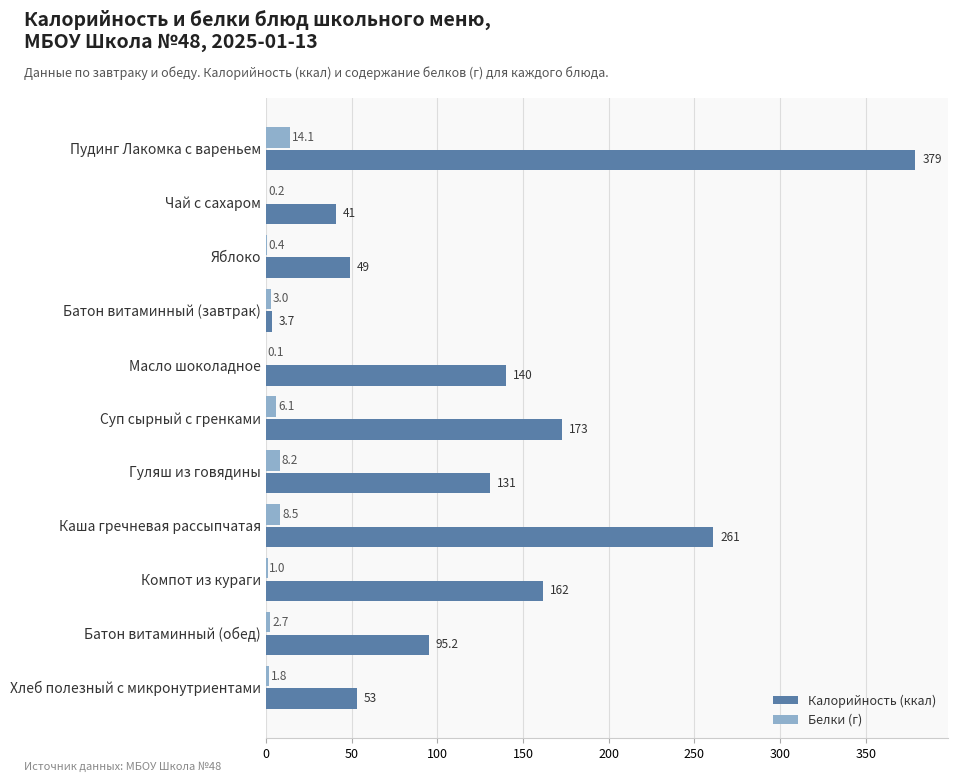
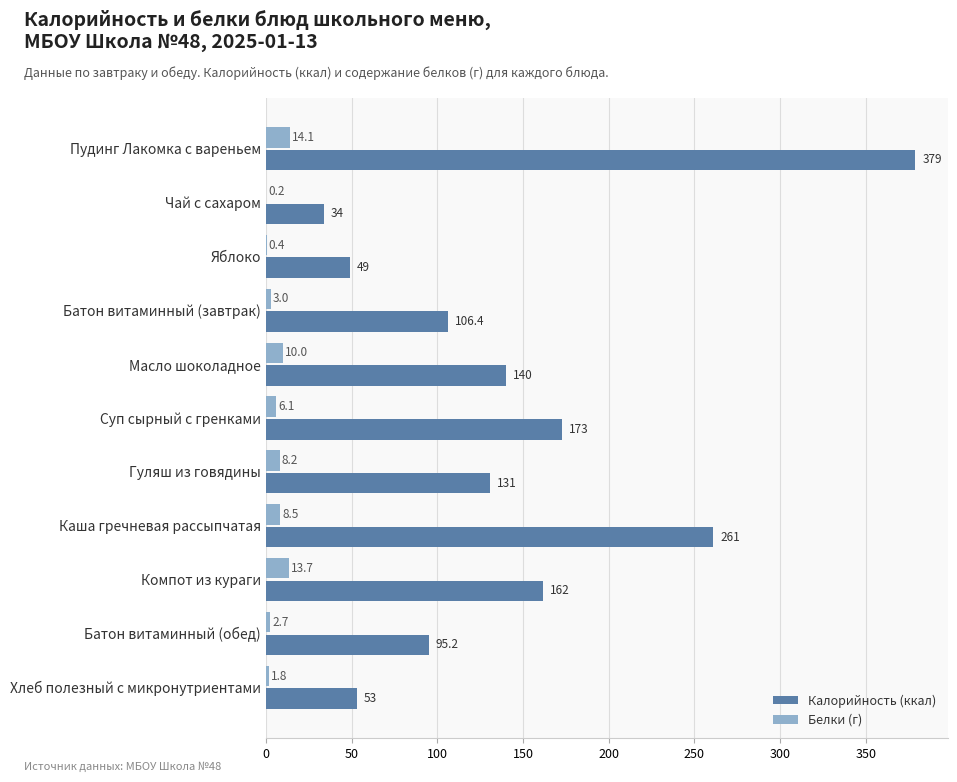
  {
    "Калорийность (ккал)": {
      "Пудинг Лакомка с вареньем": 379,
-     "Чай с сахаром": 41,
+     "Чай с сахаром": 34,
      "Яблоко": 49,
-     "Батон витаминный (завтрак)": 3.7,
+     "Батон витаминный (завтрак)": 106.4,
      "Масло шоколадное": 140,
      "Суп сырный с гренками": 173,
      "Гуляш из говядины": 131,
      "Каша гречневая рассыпчатая": 261,
      "Компот из кураги": 162,
      "Батон витаминный (обед)": 95.2,
      "Хлеб полезный с микронутриентами": 53
    },
    "Белки (г)": {
      "Пудинг Лакомка с вареньем": 14.1,
      "Чай с сахаром": 0.2,
      "Яблоко": 0.4,
      "Батон витаминный (завтрак)": 3.0,
-     "Масло шоколадное": 0.1,
+     "Масло шоколадное": 10.0,
      "Суп сырный с гренками": 6.1,
      "Гуляш из говядины": 8.2,
      "Каша гречневая рассыпчатая": 8.5,
-     "Компот из кураги": 1.0,
+     "Компот из кураги": 13.7,
      "Батон витаминный (обед)": 2.7,
      "Хлеб полезный с микронутриентами": 1.8
    }
  }
